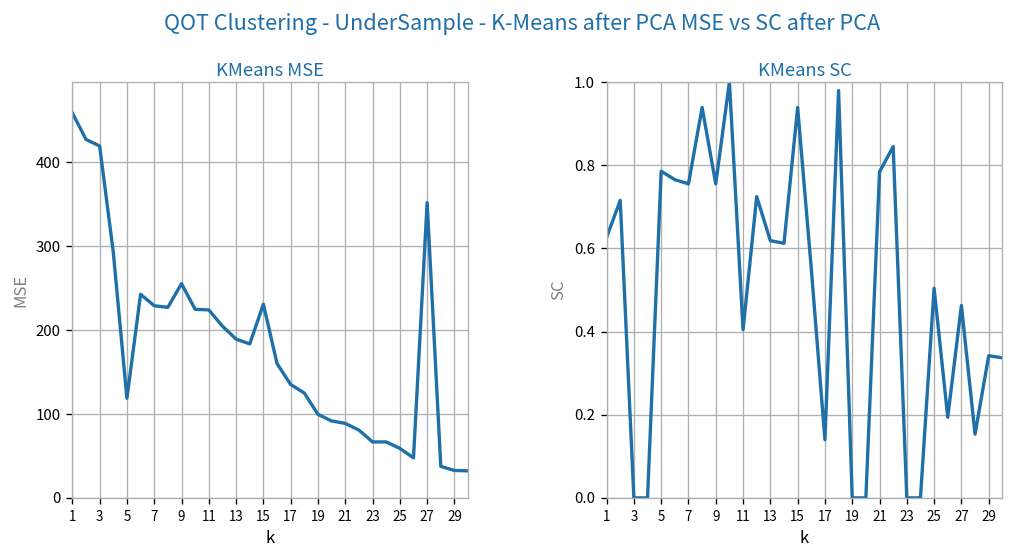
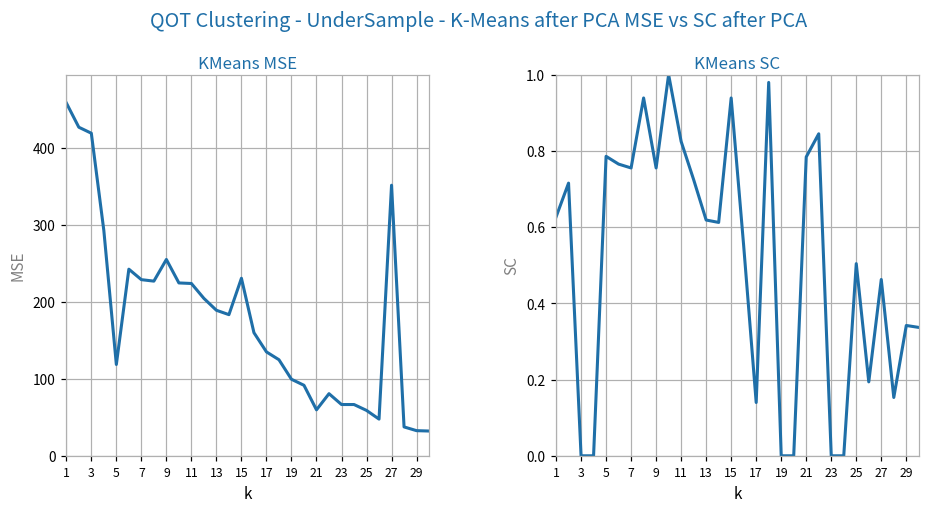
  {
    "KMeans MSE": {
      "1": 460,
      "3": 420,
      "5": 120,
      "7": 230,
      "9": 260,
      "11": 220,
      "13": 190,
      "15": 230,
      "17": 140,
      "19": 100,
-     "21": 90,
+     "21": 60,
      "23": 70,
      "25": 60,
      "27": 350,
      "29": 30
    },
    "KMeans SC": {
      "1": 0.63,
      "3": 0.00,
      "5": 0.79,
      "7": 0.76,
      "9": 0.76,
-     "11": 0.40,
+     "11": 0.82,
      "13": 0.62,
      "15": 0.94,
      "17": 0.14,
      "19": 0.00,
      "21": 0.78,
      "23": 0.00,
      "25": 0.50,
      "27": 0.46,
      "29": 0.34
    }
  }
